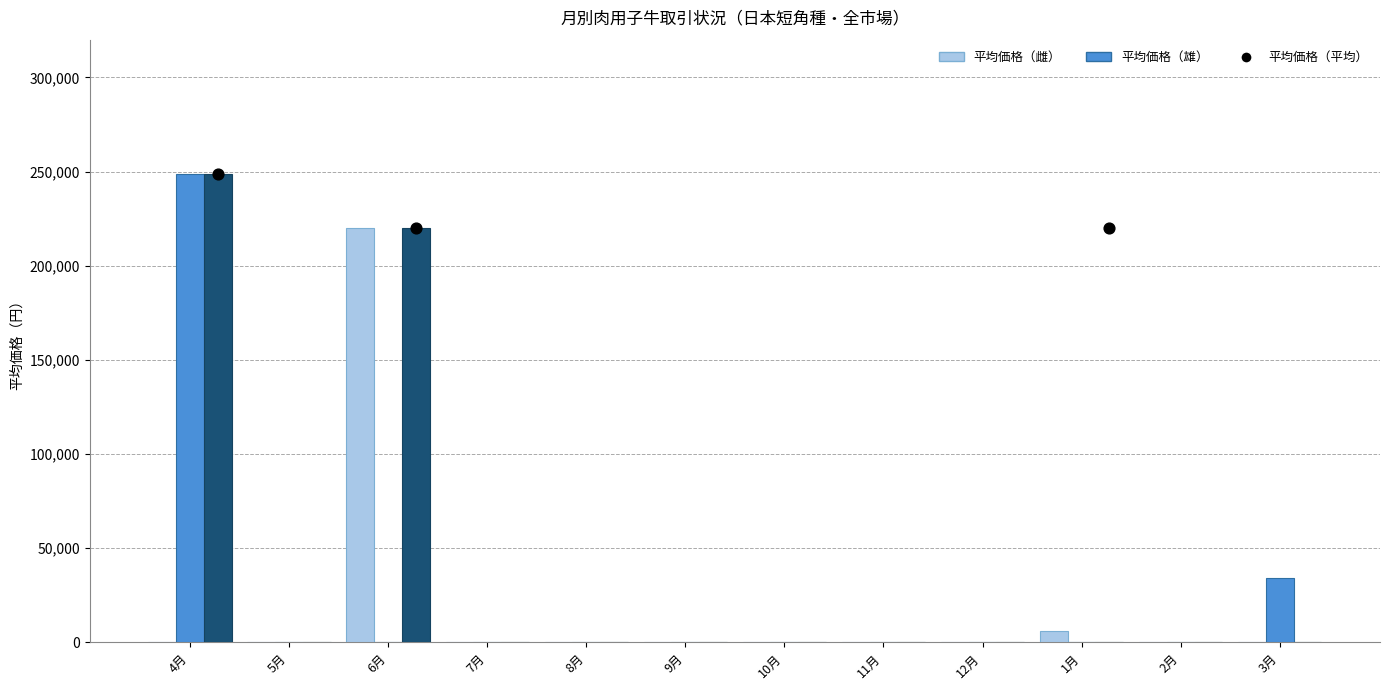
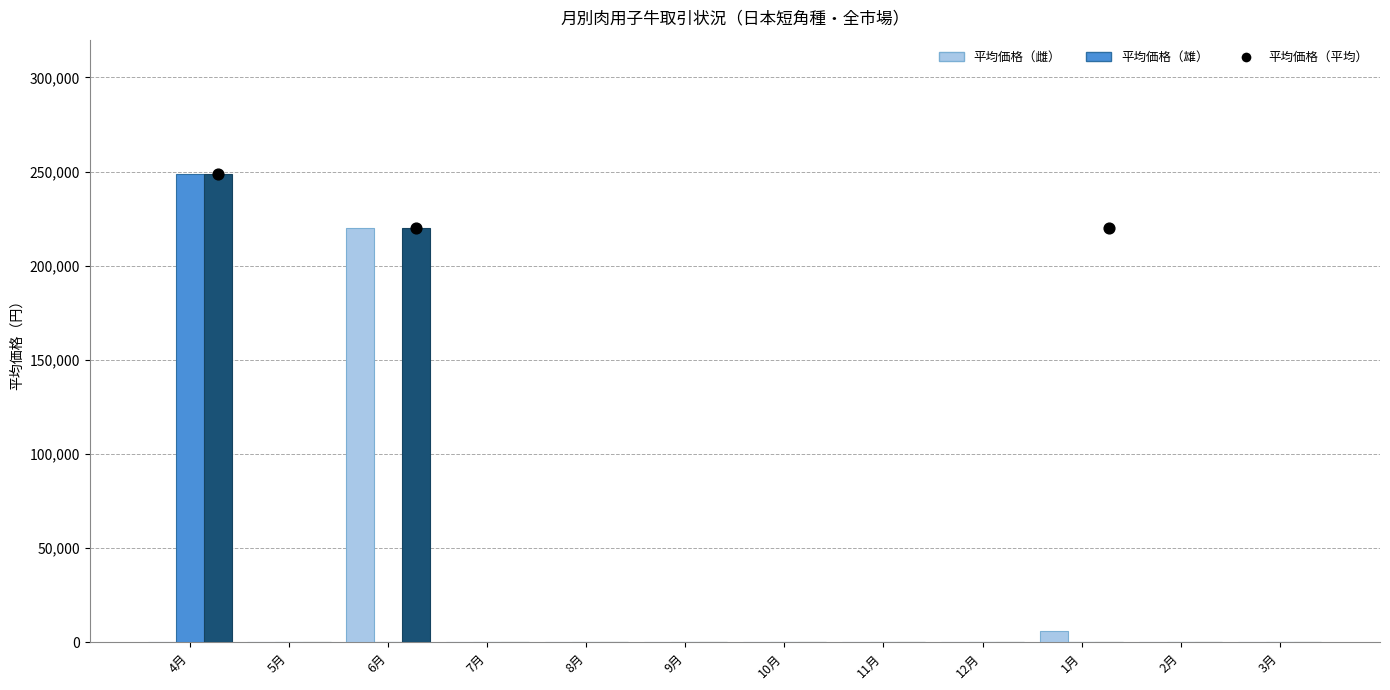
  {
    "平均価格（雌）": {
      "4月": "0",
      "5月": "0",
      "6月": "220,000",
      "7月": "0",
      "8月": "0",
      "9月": "0",
      "10月": "0",
      "11月": "0",
      "12月": "0",
      "1月": "6,000",
      "2月": "0",
      "3月": "0"
    },
    "平均価格（雄）": {
      "4月": "249,000",
      "5月": "0",
      "6月": "0",
      "7月": "0",
      "8月": "0",
      "9月": "0",
      "10月": "0",
      "11月": "0",
      "12月": "0",
      "1月": "0",
      "2月": "0",
-     "3月": "34,000"
+     "3月": "0"
    }
  }
